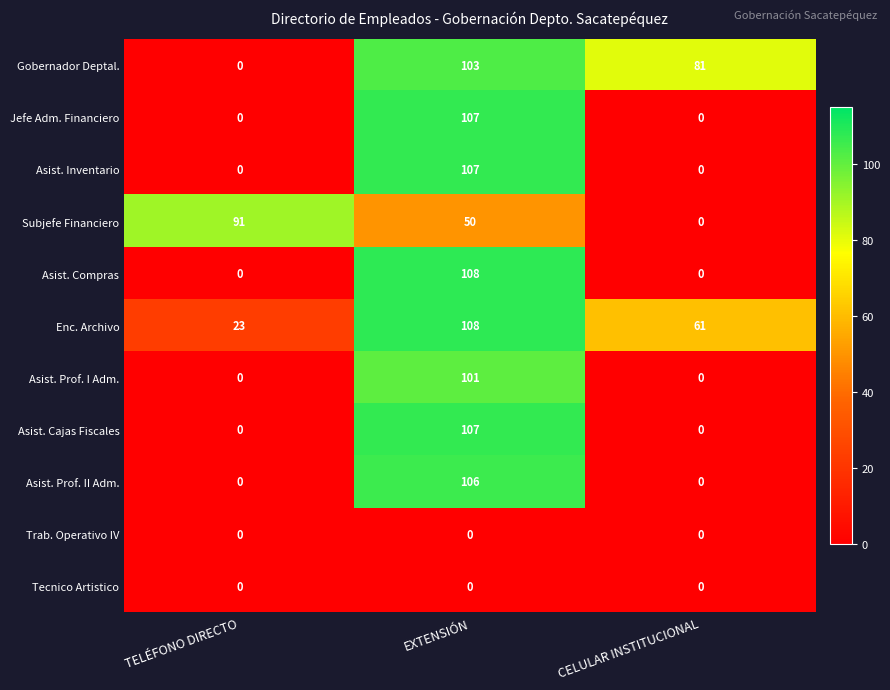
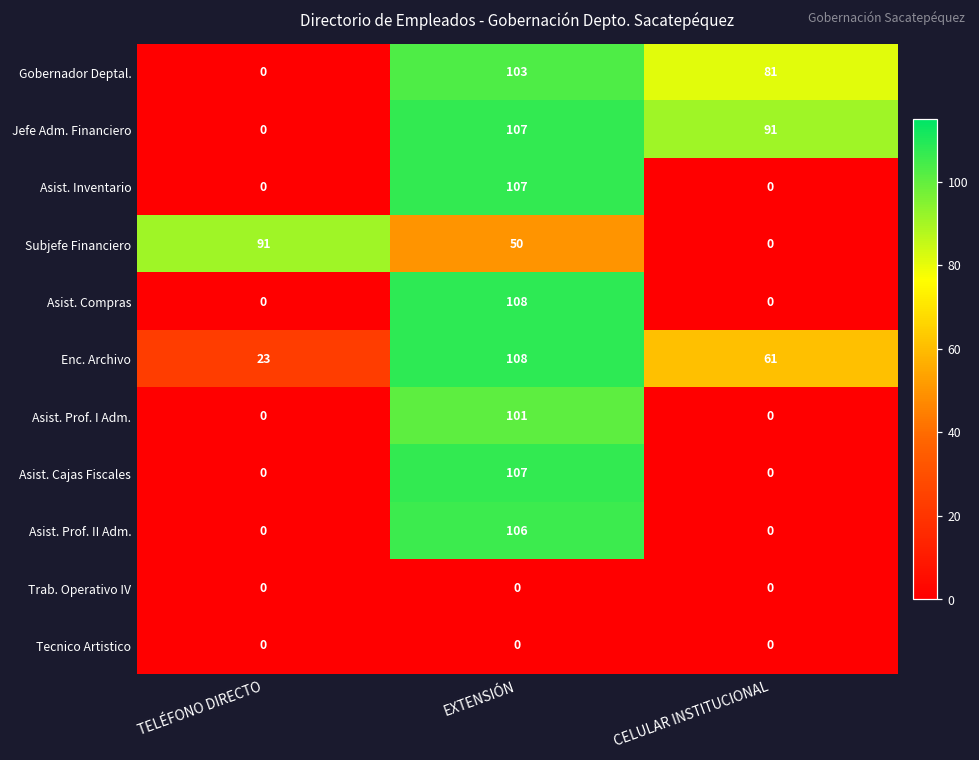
  {
    "Gobernador Deptal.": {
      "TELÉFONO DIRECTO": 0,
      "EXTENSIÓN": 103,
      "CELULAR INSTITUCIONAL": 81
    },
    "Jefe Adm. Financiero": {
      "TELÉFONO DIRECTO": 0,
      "EXTENSIÓN": 107,
-     "CELULAR INSTITUCIONAL": 0
+     "CELULAR INSTITUCIONAL": 91
    },
    "Asist. Inventario": {
      "TELÉFONO DIRECTO": 0,
      "EXTENSIÓN": 107,
      "CELULAR INSTITUCIONAL": 0
    },
    "Subjefe Financiero": {
      "TELÉFONO DIRECTO": 91,
      "EXTENSIÓN": 50,
      "CELULAR INSTITUCIONAL": 0
    },
    "Asist. Compras": {
      "TELÉFONO DIRECTO": 0,
      "EXTENSIÓN": 108,
      "CELULAR INSTITUCIONAL": 0
    },
    "Enc. Archivo": {
      "TELÉFONO DIRECTO": 23,
      "EXTENSIÓN": 108,
      "CELULAR INSTITUCIONAL": 61
    },
    "Asist. Prof. I Adm.": {
      "TELÉFONO DIRECTO": 0,
      "EXTENSIÓN": 101,
      "CELULAR INSTITUCIONAL": 0
    },
    "Asist. Cajas Fiscales": {
      "TELÉFONO DIRECTO": 0,
      "EXTENSIÓN": 107,
      "CELULAR INSTITUCIONAL": 0
    },
    "Asist. Prof. II Adm.": {
      "TELÉFONO DIRECTO": 0,
      "EXTENSIÓN": 106,
      "CELULAR INSTITUCIONAL": 0
    },
    "Trab. Operativo IV": {
      "TELÉFONO DIRECTO": 0,
      "EXTENSIÓN": 0,
      "CELULAR INSTITUCIONAL": 0
    },
    "Tecnico Artistico": {
      "TELÉFONO DIRECTO": 0,
      "EXTENSIÓN": 0,
      "CELULAR INSTITUCIONAL": 0
    }
  }
